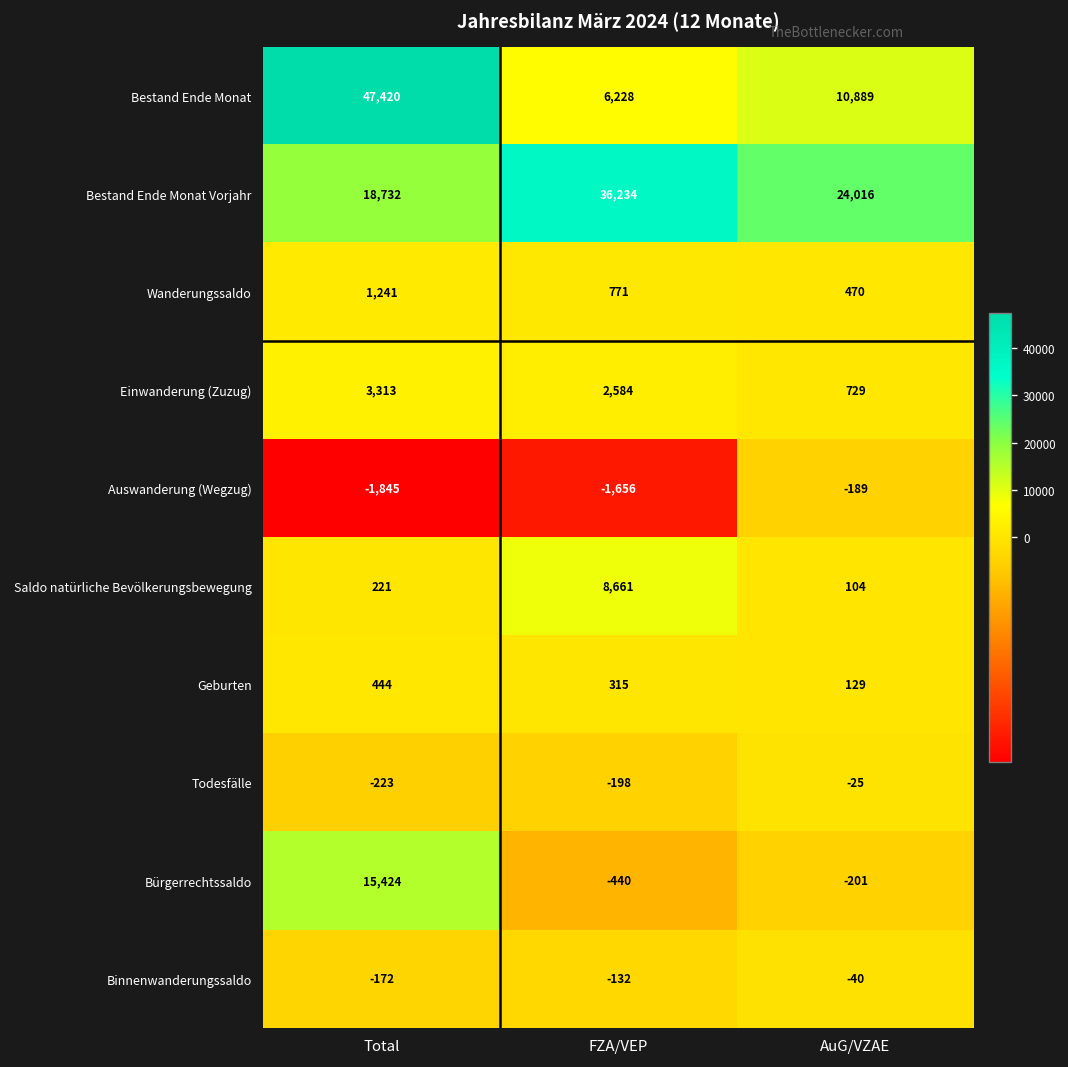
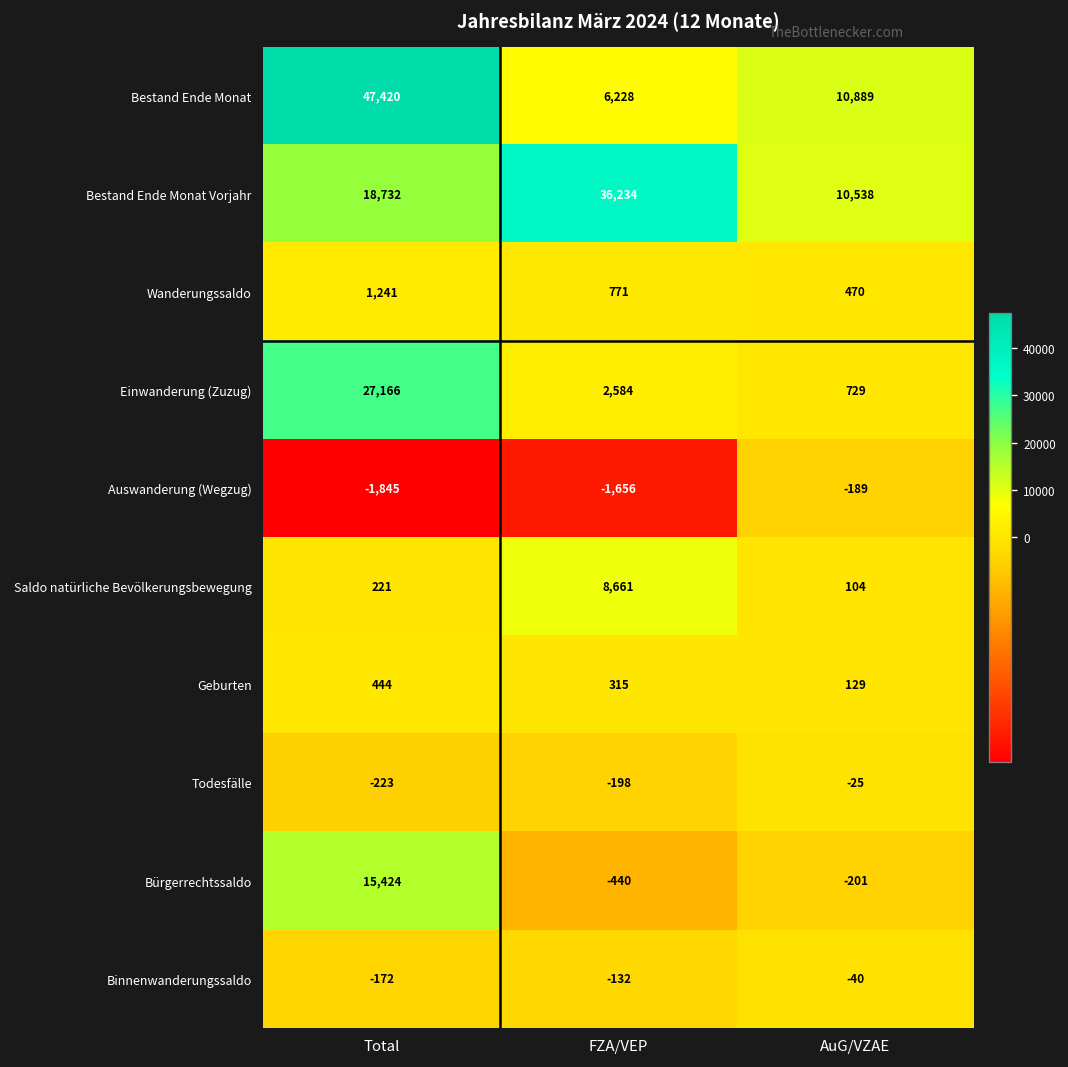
  {
    "Bestand Ende Monat": {
      "Total": "47,420",
      "FZA/VEP": "6,228",
      "AuG/VZAE": "10,889"
    },
    "Bestand Ende Monat Vorjahr": {
      "Total": "18,732",
      "FZA/VEP": "36,234",
-     "AuG/VZAE": "24,016"
+     "AuG/VZAE": "10,538"
    },
    "Wanderungssaldo": {
      "Total": "1,241",
      "FZA/VEP": "771",
      "AuG/VZAE": "470"
    },
    "Einwanderung (Zuzug)": {
-     "Total": "3,313",
+     "Total": "27,166",
      "FZA/VEP": "2,584",
      "AuG/VZAE": "729"
    },
    "Auswanderung (Wegzug)": {
      "Total": "-1,845",
      "FZA/VEP": "-1,656",
      "AuG/VZAE": "-189"
    },
    "Saldo natürliche Bevölkerungsbewegung": {
      "Total": "221",
      "FZA/VEP": "8,661",
      "AuG/VZAE": "104"
    },
    "Geburten": {
      "Total": "444",
      "FZA/VEP": "315",
      "AuG/VZAE": "129"
    },
    "Todesfälle": {
      "Total": "-223",
      "FZA/VEP": "-198",
      "AuG/VZAE": "-25"
    },
    "Bürgerrechtssaldo": {
      "Total": "15,424",
      "FZA/VEP": "-440",
      "AuG/VZAE": "-201"
    },
    "Binnenwanderungssaldo": {
      "Total": "-172",
      "FZA/VEP": "-132",
      "AuG/VZAE": "-40"
    }
  }
